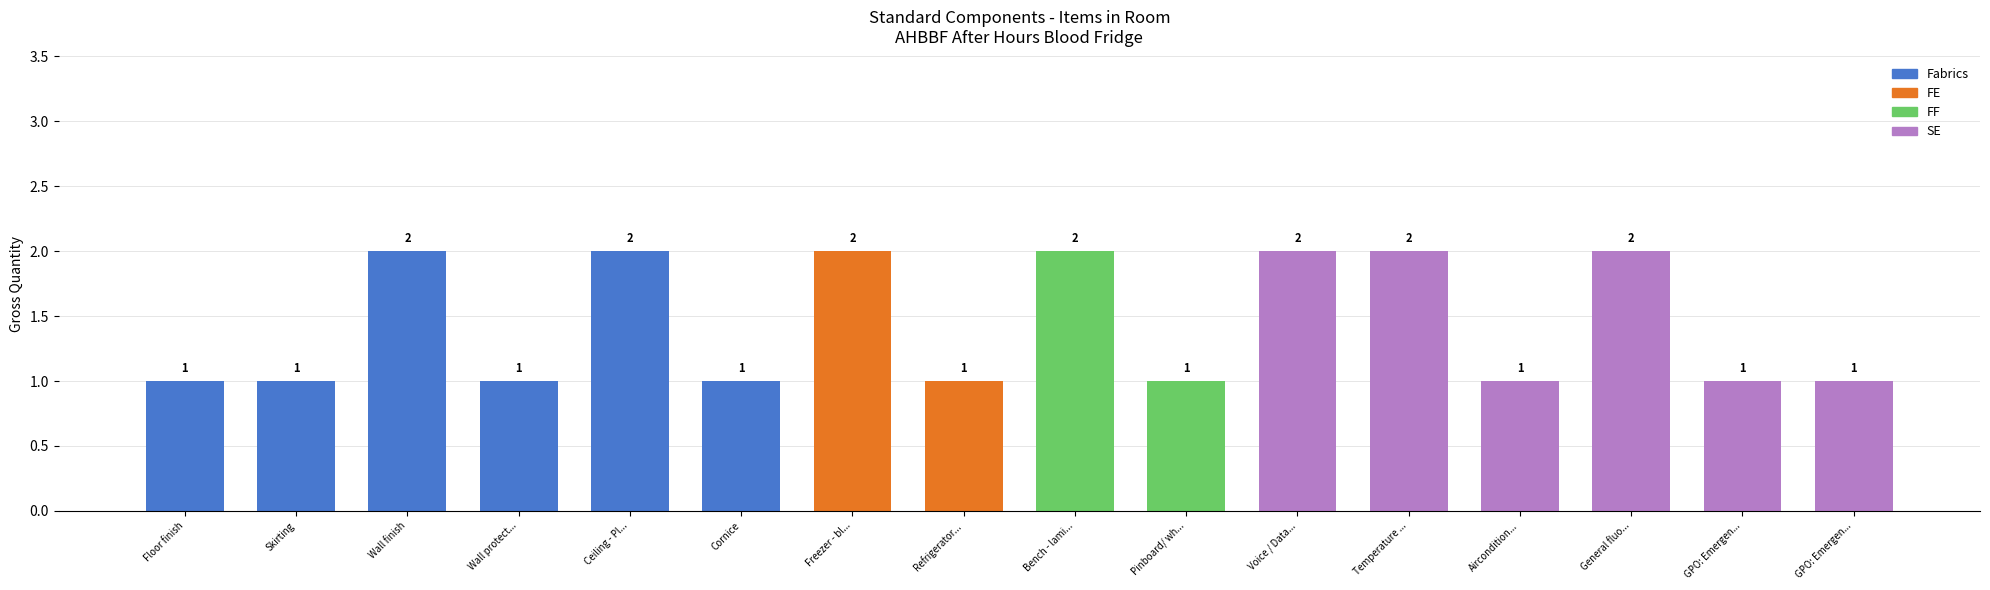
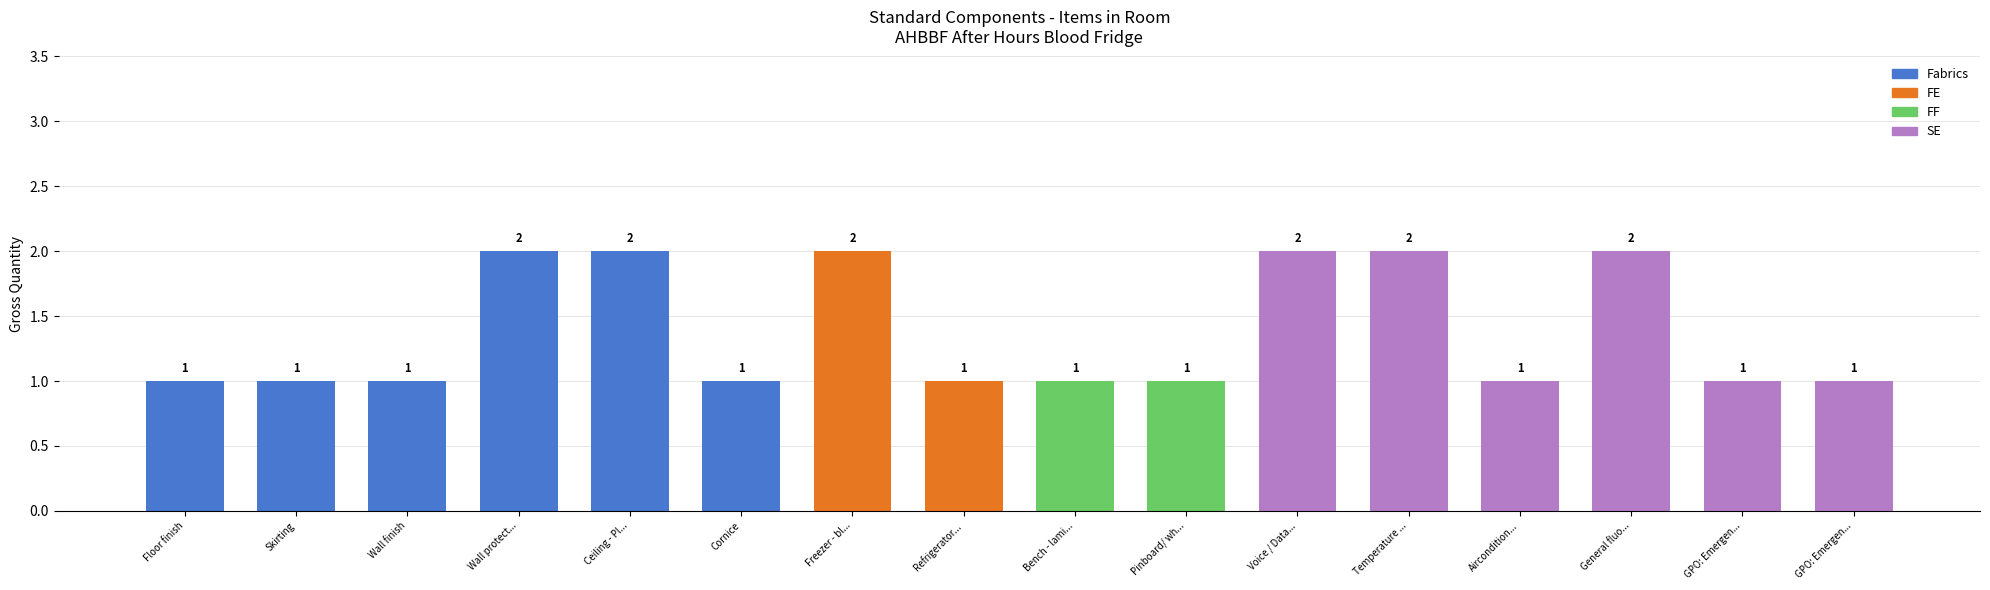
  {
    "Floor finish": 1,
    "Skirting": 1,
-   "Wall finish": 2,
-   "Wall protect...": 1,
+   "Wall finish": 1,
+   "Wall protect...": 2,
    "Ceiling - Pl...": 2,
    "Cornice": 1,
    "Freezer - bl...": 2,
    "Refrigerator...": 1,
-   "Bench - lami...": 2,
+   "Bench - lami...": 1,
    "Pinboard/ wh...": 1,
    "Voice / Data...": 2,
    "Temperature ...": 2,
    "Aircondition...": 1,
    "General fluo...": 2
  }
